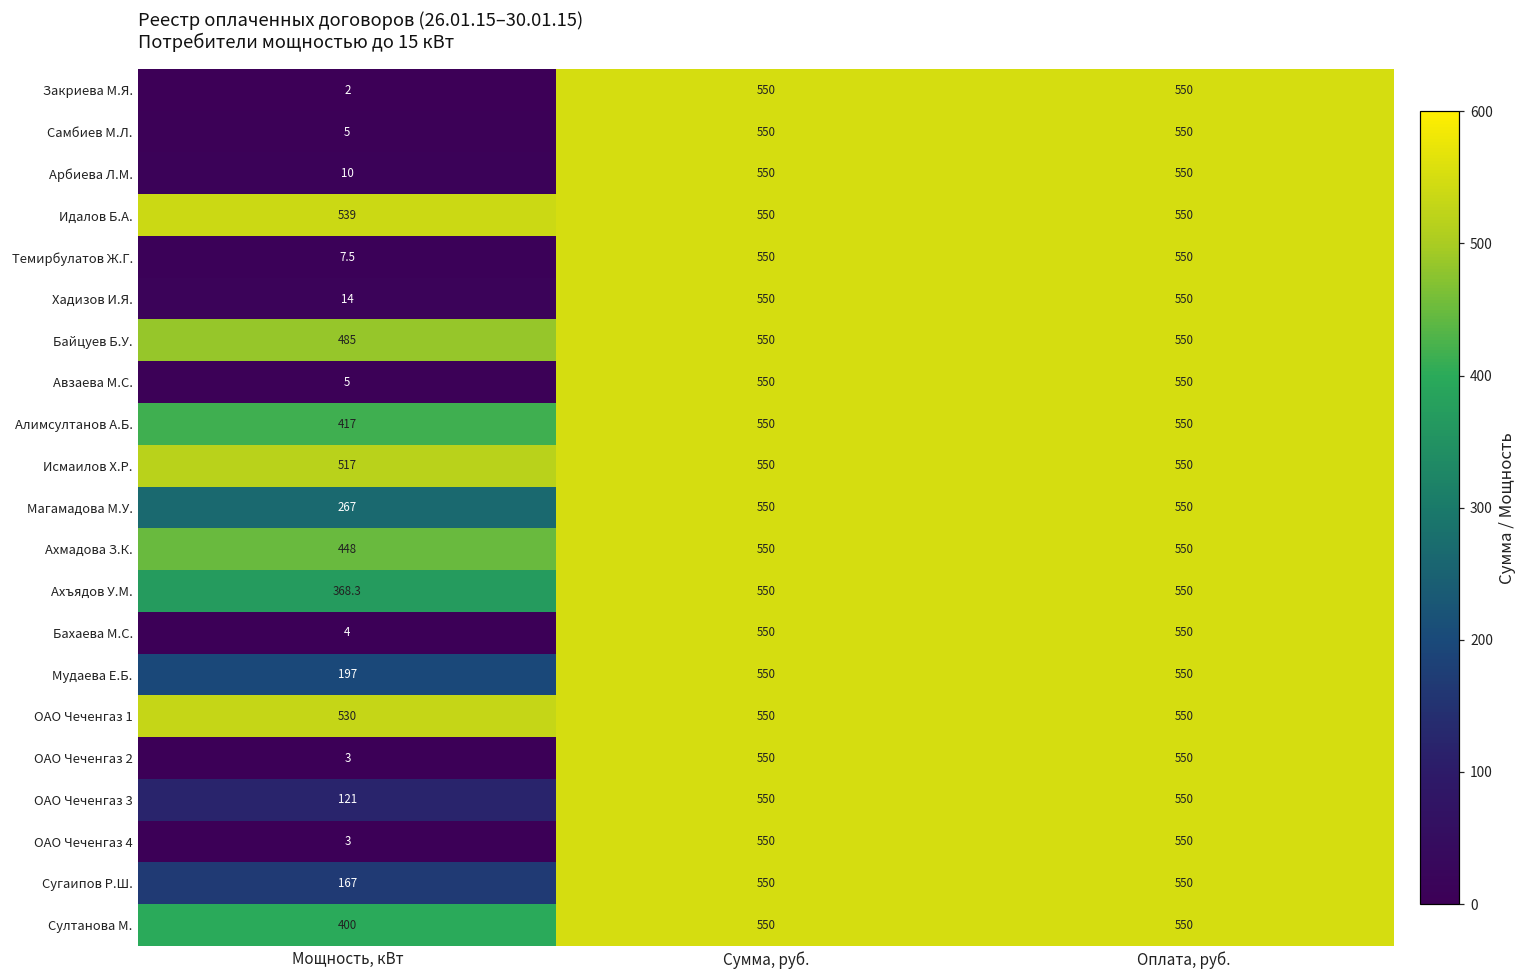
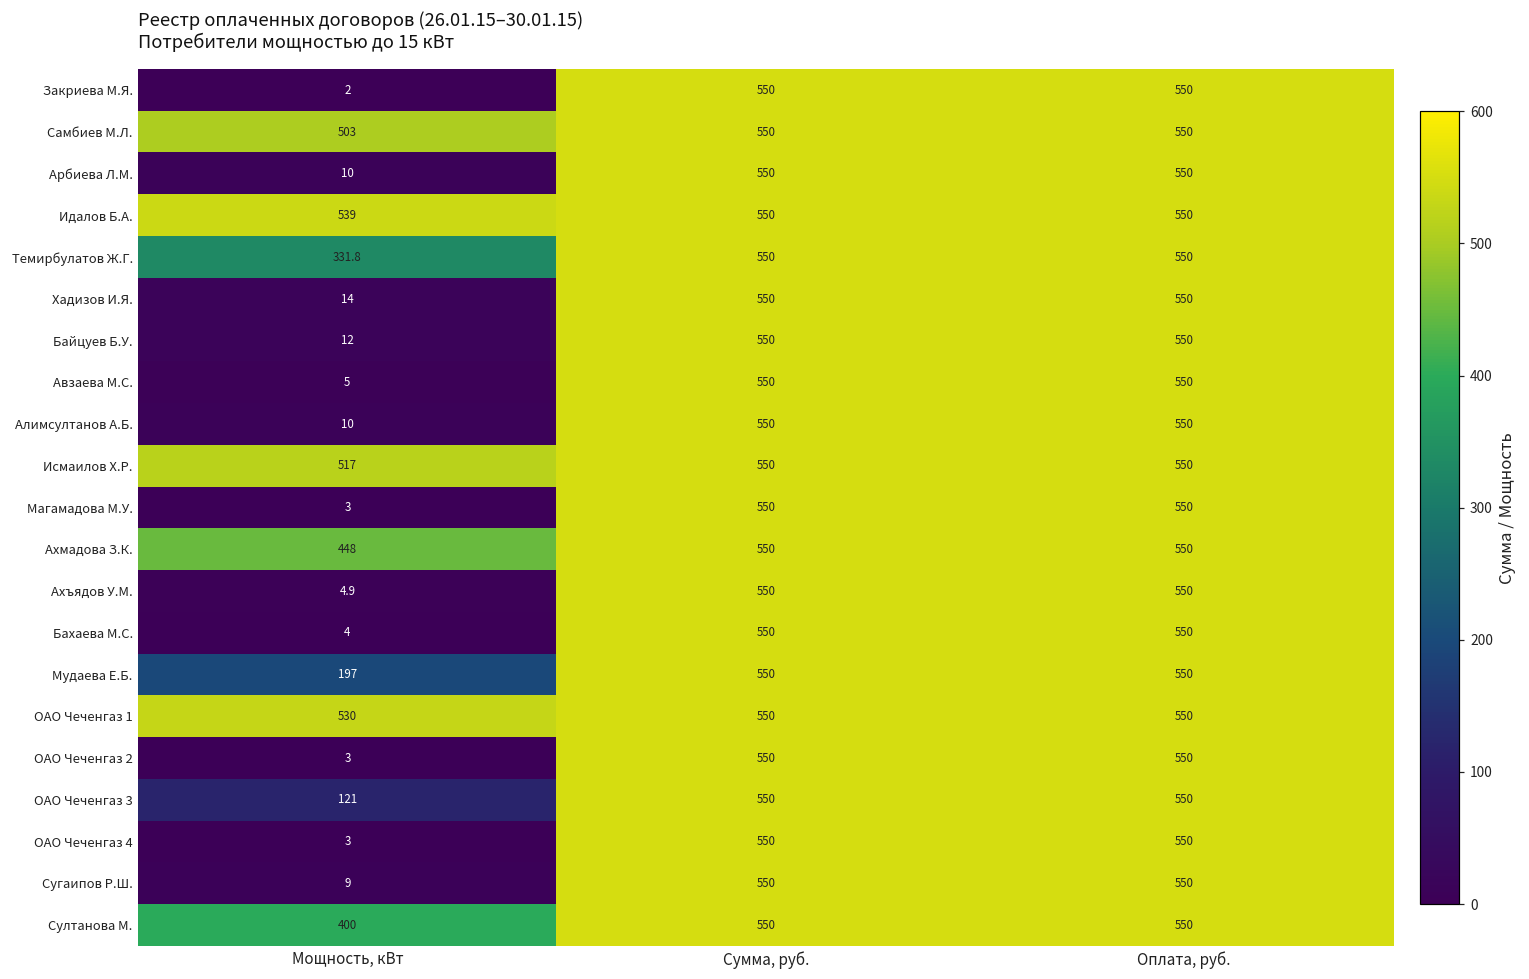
  {
    "Закриева М.Я.": {
      "Мощность, кВт": 2,
      "Сумма, руб.": 550,
      "Оплата, руб.": 550
    },
    "Самбиев М.Л.": {
-     "Мощность, кВт": 5,
+     "Мощность, кВт": 503,
      "Сумма, руб.": 550,
      "Оплата, руб.": 550
    },
    "Арбиева Л.М.": {
      "Мощность, кВт": 10,
      "Сумма, руб.": 550,
      "Оплата, руб.": 550
    },
    "Идалов Б.А.": {
      "Мощность, кВт": 539,
      "Сумма, руб.": 550,
      "Оплата, руб.": 550
    },
    "Темирбулатов Ж.Г.": {
-     "Мощность, кВт": 7.5,
+     "Мощность, кВт": 331.8,
      "Сумма, руб.": 550,
      "Оплата, руб.": 550
    },
    "Хадизов И.Я.": {
      "Мощность, кВт": 14,
      "Сумма, руб.": 550,
      "Оплата, руб.": 550
    },
    "Байцуев Б.У.": {
-     "Мощность, кВт": 485,
+     "Мощность, кВт": 12,
      "Сумма, руб.": 550,
      "Оплата, руб.": 550
    },
    "Авзаева М.С.": {
      "Мощность, кВт": 5,
      "Сумма, руб.": 550,
      "Оплата, руб.": 550
    },
    "Алимсултанов А.Б.": {
-     "Мощность, кВт": 417,
+     "Мощность, кВт": 10,
      "Сумма, руб.": 550,
      "Оплата, руб.": 550
    },
    "Исмаилов Х.Р.": {
      "Мощность, кВт": 517,
      "Сумма, руб.": 550,
      "Оплата, руб.": 550
    },
    "Магамадова М.У.": {
-     "Мощность, кВт": 267,
+     "Мощность, кВт": 3,
      "Сумма, руб.": 550,
      "Оплата, руб.": 550
    },
    "Ахмадова З.К.": {
      "Мощность, кВт": 448,
      "Сумма, руб.": 550,
      "Оплата, руб.": 550
    },
    "Ахъядов У.М.": {
-     "Мощность, кВт": 368.3,
+     "Мощность, кВт": 4.9,
      "Сумма, руб.": 550,
      "Оплата, руб.": 550
    },
    "Бахаева М.С.": {
      "Мощность, кВт": 4,
      "Сумма, руб.": 550,
      "Оплата, руб.": 550
    },
    "Мудаева Е.Б.": {
      "Мощность, кВт": 197,
      "Сумма, руб.": 550,
      "Оплата, руб.": 550
    },
    "ОАО Чеченгаз 1": {
      "Мощность, кВт": 530,
      "Сумма, руб.": 550,
      "Оплата, руб.": 550
    },
    "ОАО Чеченгаз 2": {
      "Мощность, кВт": 3,
      "Сумма, руб.": 550,
      "Оплата, руб.": 550
    },
    "ОАО Чеченгаз 3": {
      "Мощность, кВт": 121,
      "Сумма, руб.": 550,
      "Оплата, руб.": 550
    },
    "ОАО Чеченгаз 4": {
      "Мощность, кВт": 3,
      "Сумма, руб.": 550,
      "Оплата, руб.": 550
    },
    "Сугаипов Р.Ш.": {
-     "Мощность, кВт": 167,
+     "Мощность, кВт": 9,
      "Сумма, руб.": 550,
      "Оплата, руб.": 550
    },
    "Султанова М.": {
      "Мощность, кВт": 400,
      "Сумма, руб.": 550,
      "Оплата, руб.": 550
    }
  }
